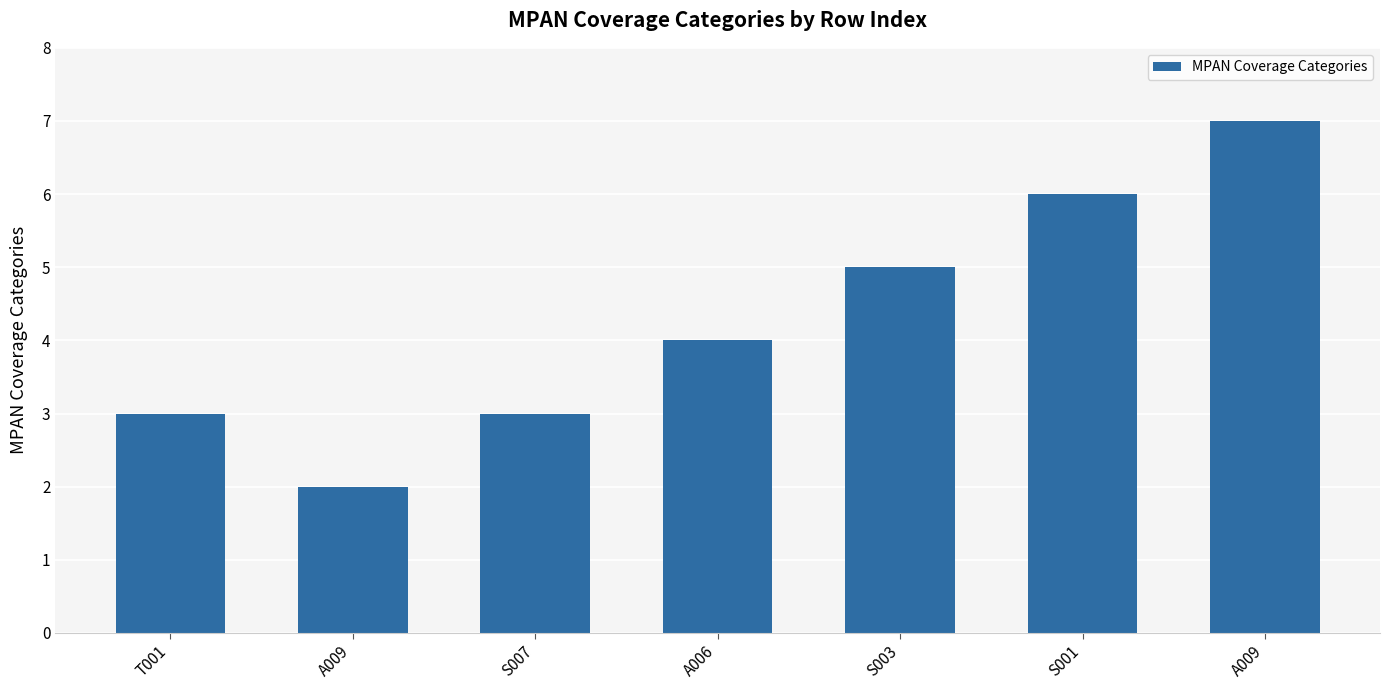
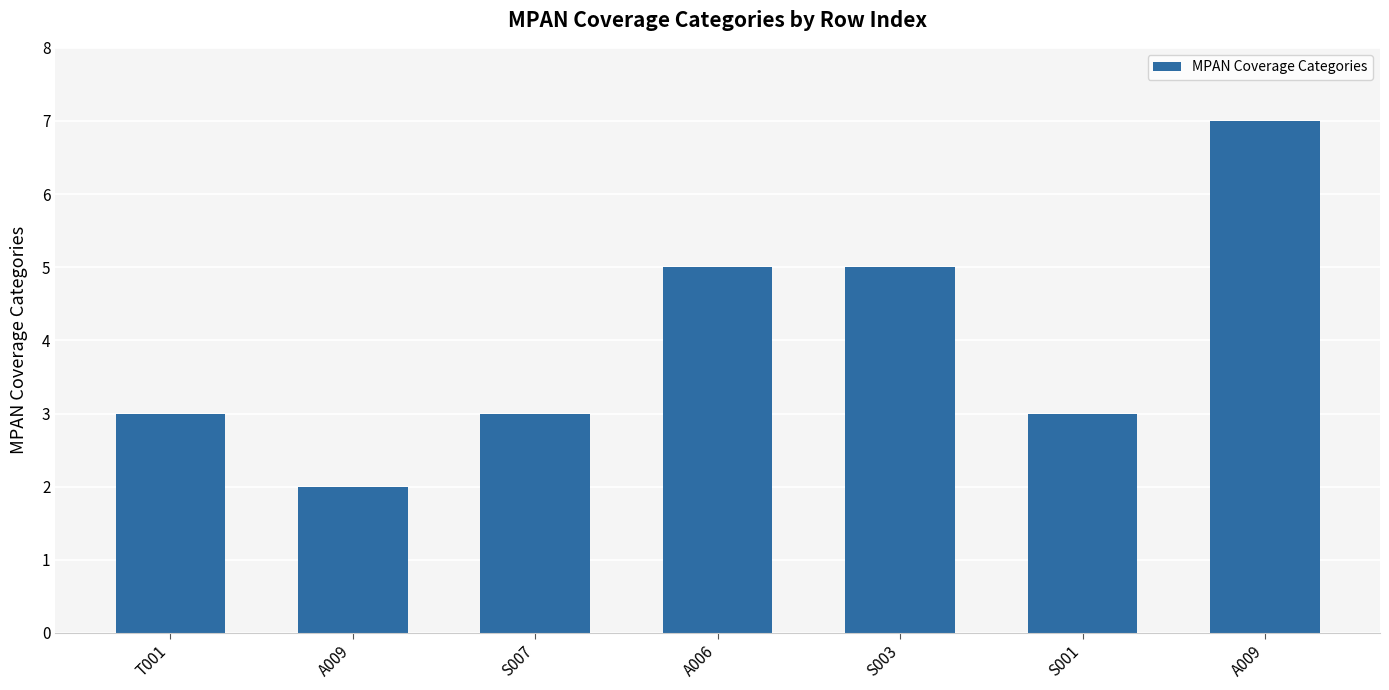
  {
    "T001": 3,
    "S007": 3,
-   "A006": 4,
+   "A006": 5,
    "S003": 5,
-   "S001": 6
+   "S001": 3
  }
